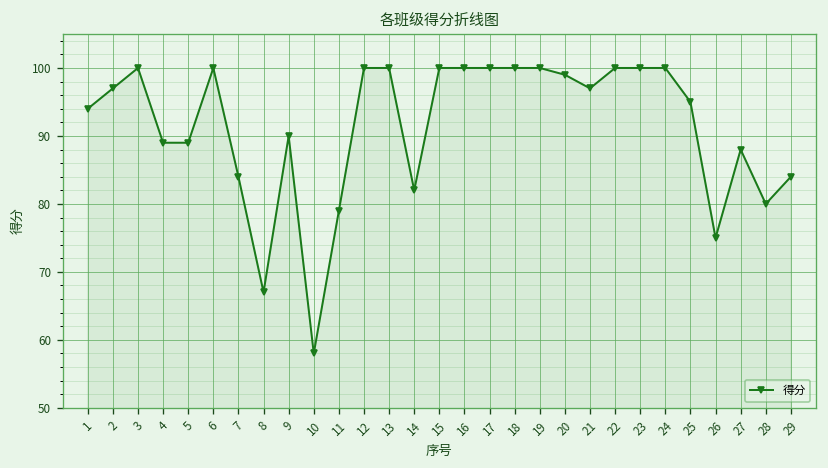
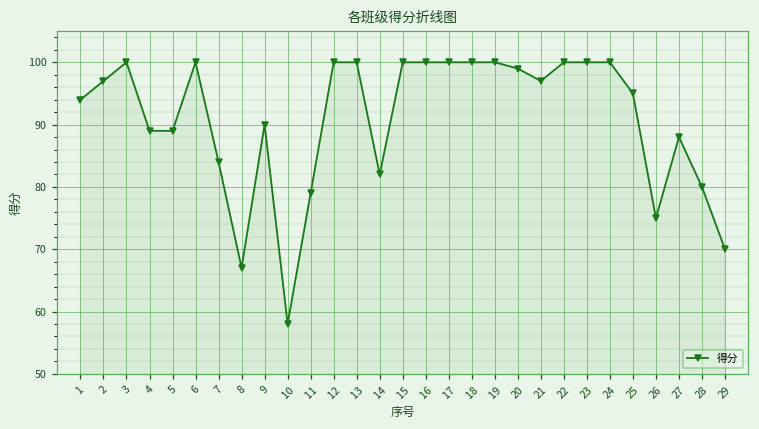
  {
    "1": 94,
    "2": 97,
    "3": 100,
    "4": 89,
    "5": 89,
    "6": 100,
    "7": 84,
    "8": 67,
    "9": 90,
    "10": 58,
    "11": 79,
    "12": 100,
    "13": 100,
    "14": 82,
    "15": 100,
    "16": 100,
    "17": 100,
    "18": 100,
    "19": 100,
    "20": 99,
    "21": 97,
    "22": 100,
    "23": 100,
    "24": 100,
    "25": 95,
    "26": 75,
    "27": 88,
    "28": 80,
-   "29": 84
+   "29": 70
  }
